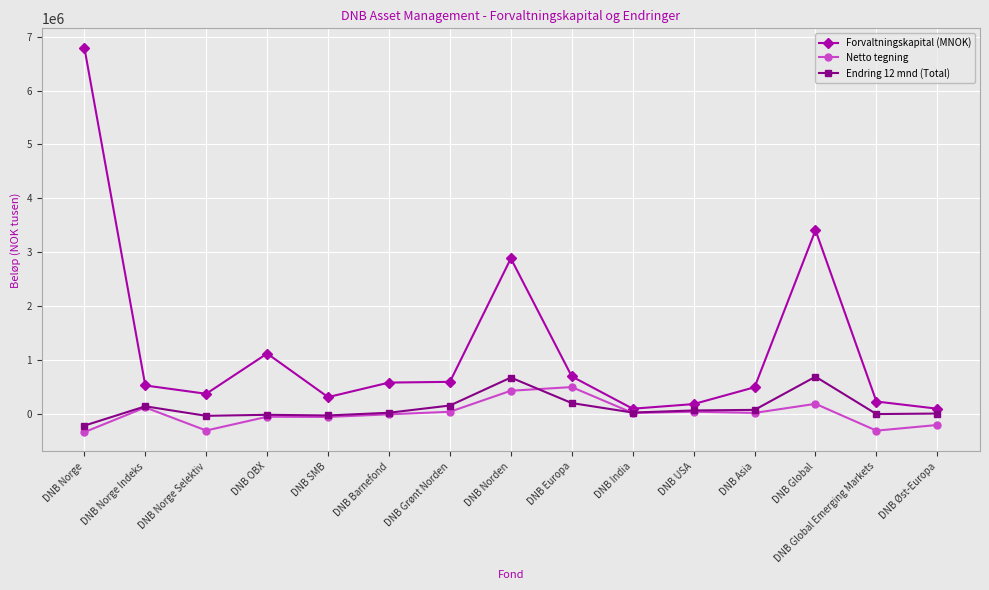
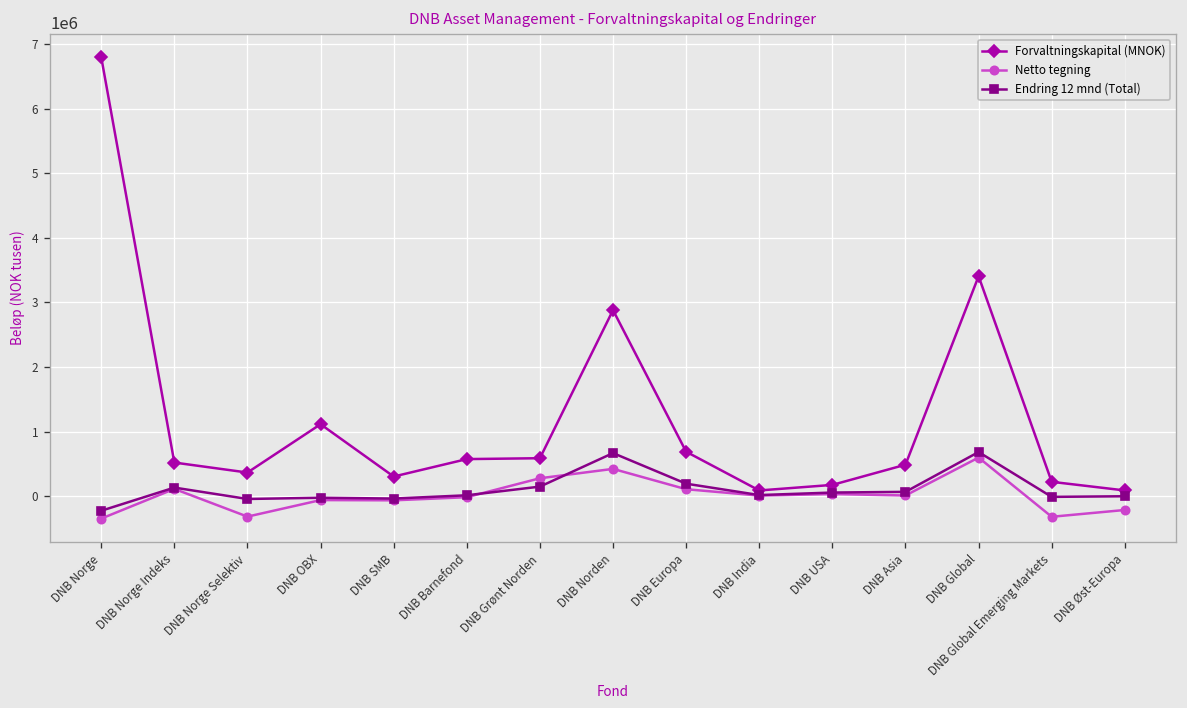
  {
    "Netto tegning": {
      "DNB Norge": -300000,
      "DNB Norge Selektiv": -300000,
-     "DNB Grønt Norden": 0,
+     "DNB Grønt Norden": 300000,
      "DNB Norden": 400000,
-     "DNB Europa": 500000,
+     "DNB Europa": 100000,
      "DNB Asia": 0,
-     "DNB Global": 200000,
+     "DNB Global": 600000,
      "DNB Global Emerging Markets": -300000,
      "DNB Øst-Europa": -200000
    }
  }
